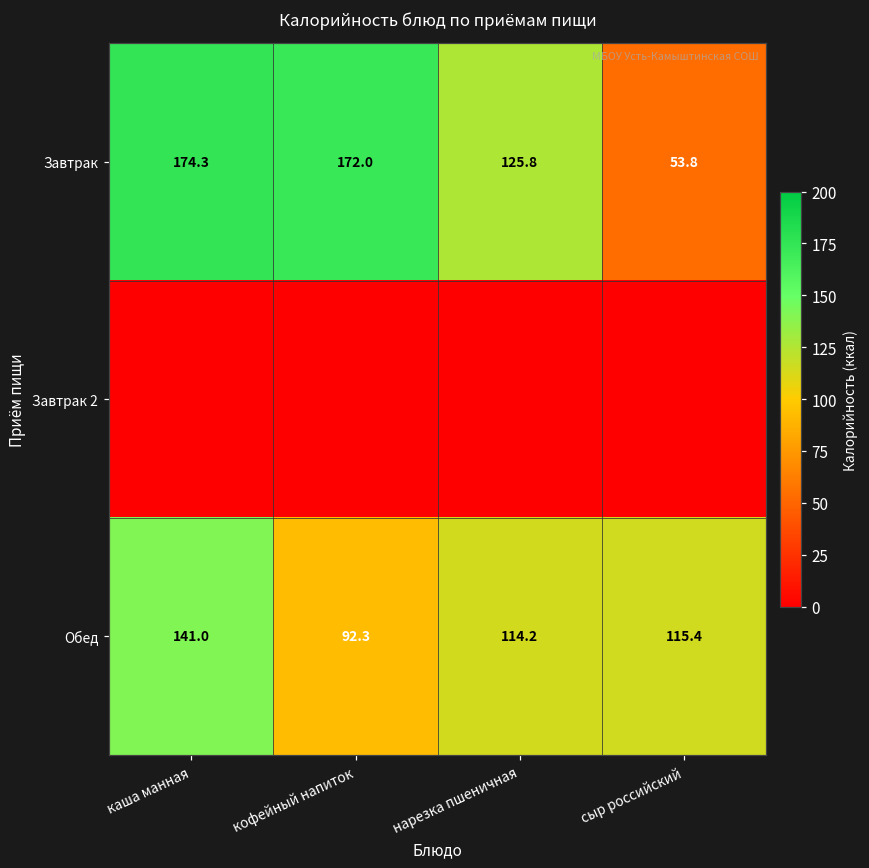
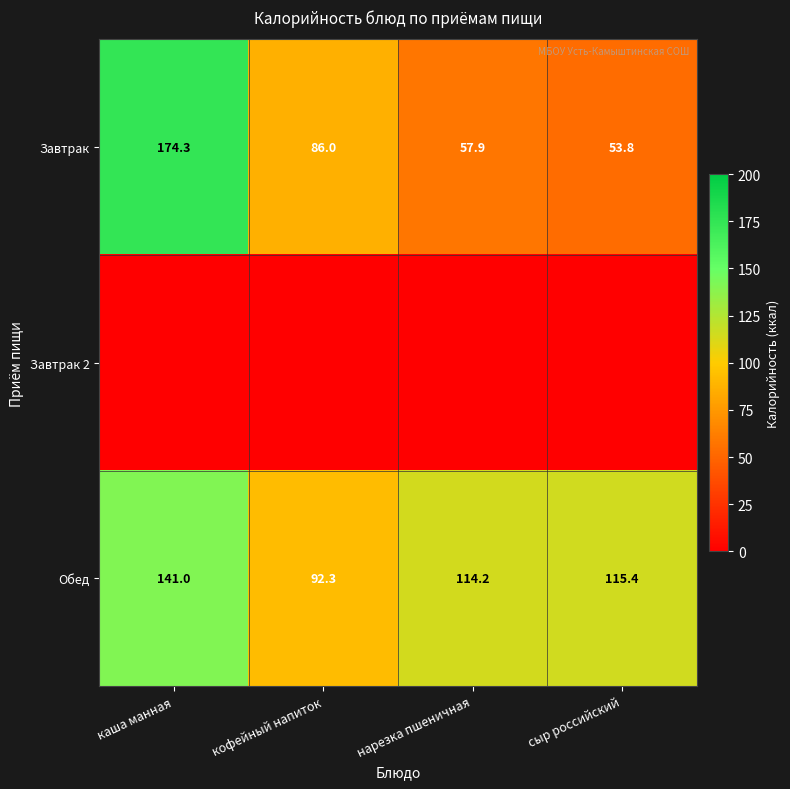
  {
    "Завтрак": {
      "каша манная": 174.3,
-     "кофейный напиток": 172.0,
-     "нарезка пшеничная": 125.8
+     "кофейный напиток": 86.0,
+     "нарезка пшеничная": 57.9
    },
    "Обед": {
      "каша манная": 141.0,
      "кофейный напиток": 92.3,
      "нарезка пшеничная": 114.2,
      "сыр российский": 115.4
    }
  }
